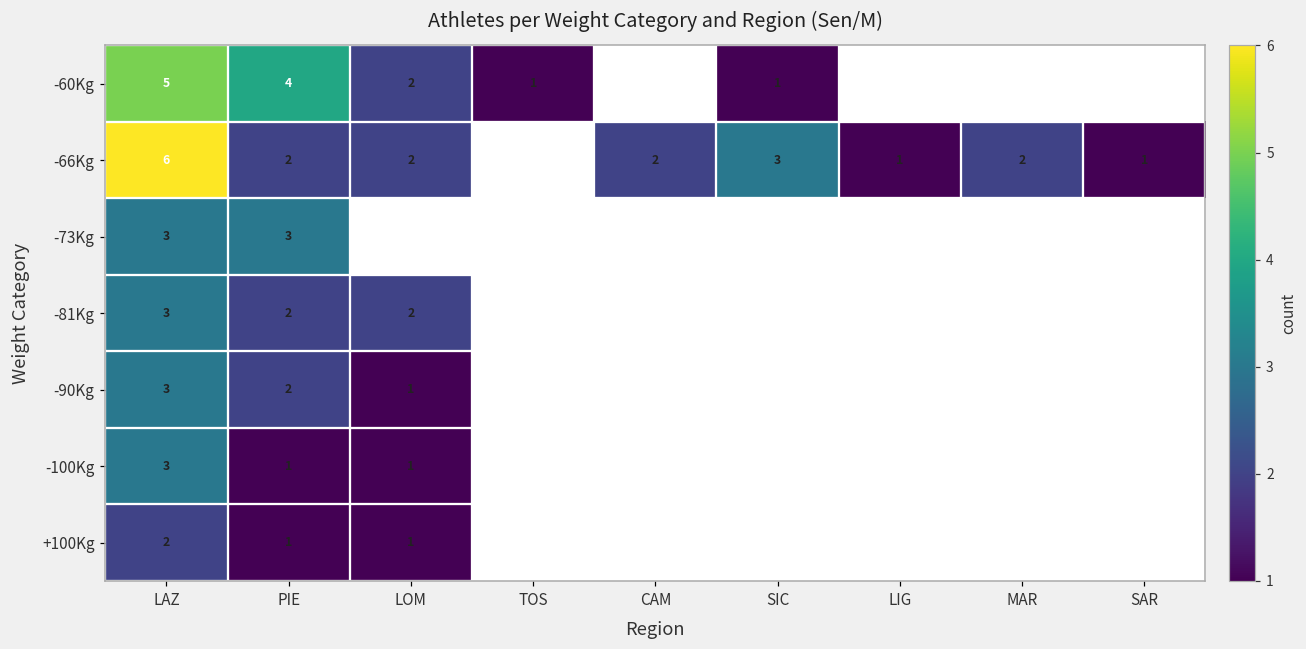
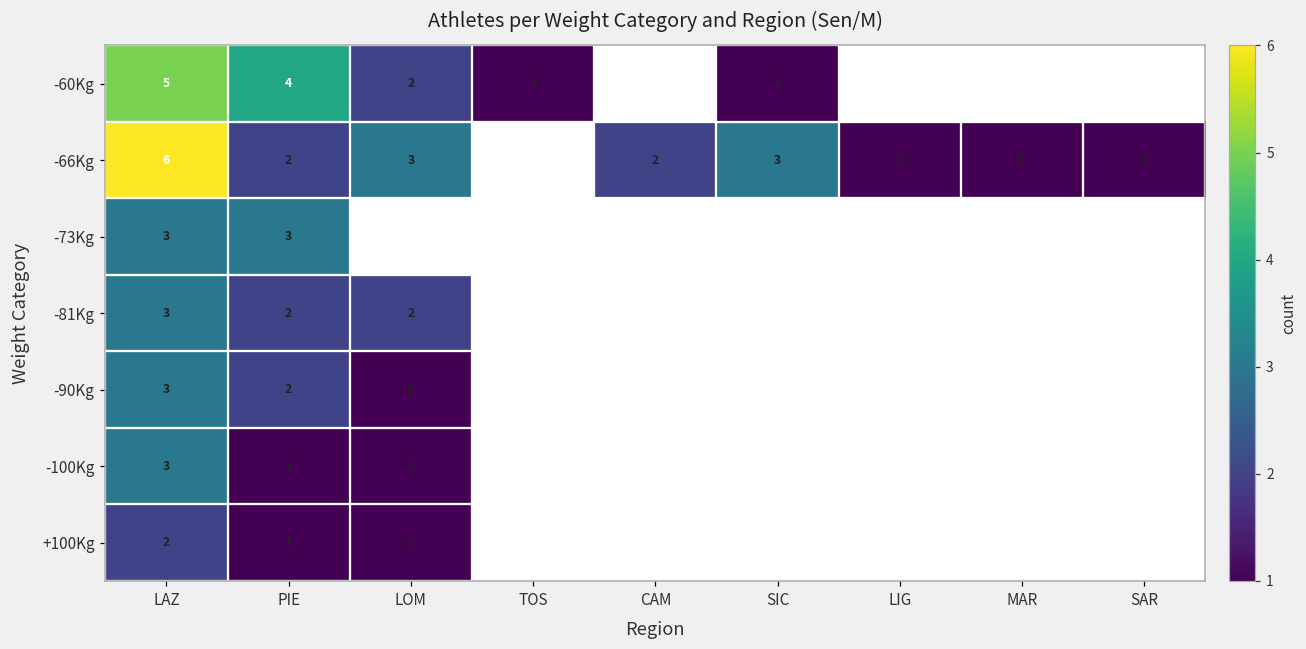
  {
    "-60Kg": {
      "LAZ": 5,
      "PIE": 4,
      "LOM": 2,
      "TOS": 1,
      "SIC": 1
    },
    "-66Kg": {
      "LAZ": 6,
      "PIE": 2,
-     "LOM": 2,
+     "LOM": 3,
      "CAM": 2,
      "SIC": 3,
      "LIG": 1,
-     "MAR": 2,
+     "MAR": 1,
      "SAR": 1
    },
    "-73Kg": {
      "LAZ": 3,
      "PIE": 3
    },
    "-81Kg": {
      "LAZ": 3,
      "PIE": 2,
      "LOM": 2
    },
    "-90Kg": {
      "LAZ": 3,
      "PIE": 2,
      "LOM": 1
    },
    "-100Kg": {
      "LAZ": 3,
      "PIE": 1,
      "LOM": 1
    },
    "+100Kg": {
      "LAZ": 2,
      "PIE": 1,
      "LOM": 1
    }
  }
